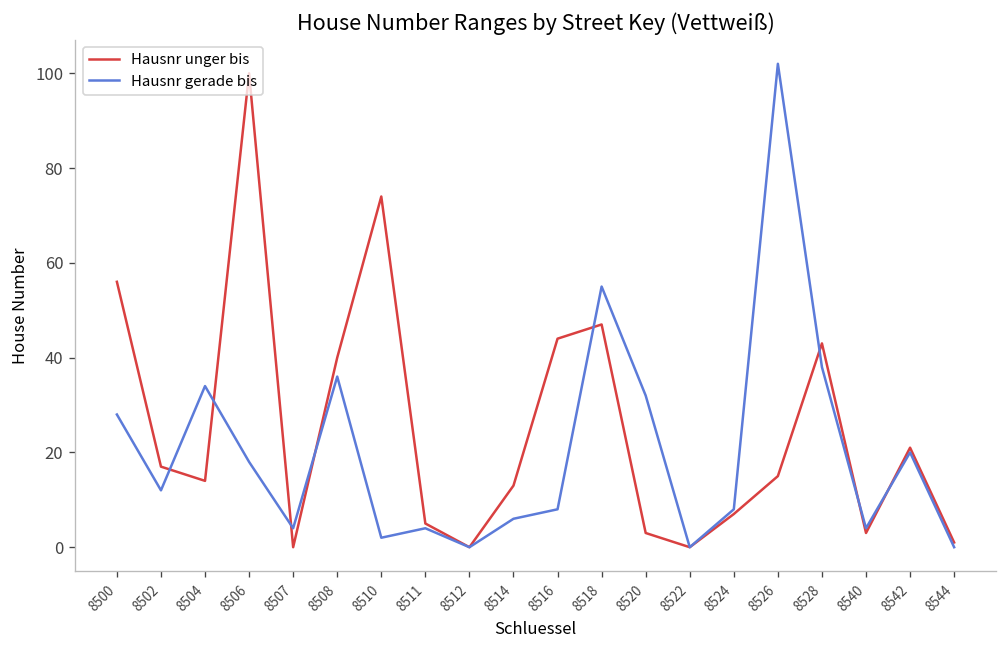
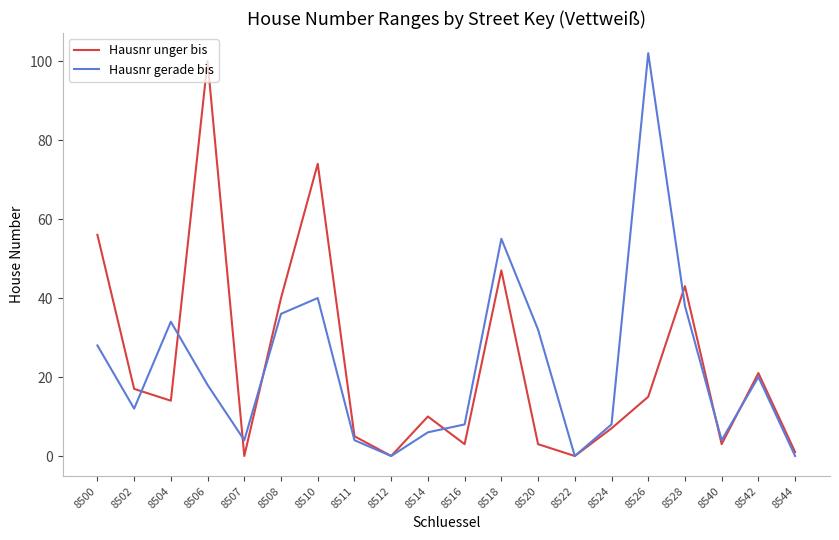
  {
    "Hausnr unger bis": {
      "8500": 56,
      "8502": 17,
      "8504": 14,
      "8507": 0,
      "8508": 40,
      "8510": 74,
      "8511": 5,
-     "8514": 13,
-     "8516": 44,
+     "8514": 10,
+     "8516": 3,
      "8518": 47,
      "8520": 3,
      "8524": 7,
      "8526": 15,
      "8528": 43,
      "8540": 3,
      "8542": 21,
      "8544": 1
    },
    "Hausnr gerade bis": {
      "8500": 28,
      "8502": 12,
      "8504": 34,
      "8506": 18,
      "8507": 4,
      "8508": 36,
-     "8510": 2,
+     "8510": 40,
      "8511": 4,
      "8514": 6,
      "8516": 8,
      "8518": 55,
      "8520": 32,
      "8524": 8,
      "8526": 102,
      "8528": 38,
      "8540": 4,
      "8542": 20,
      "8544": 0
    }
  }
